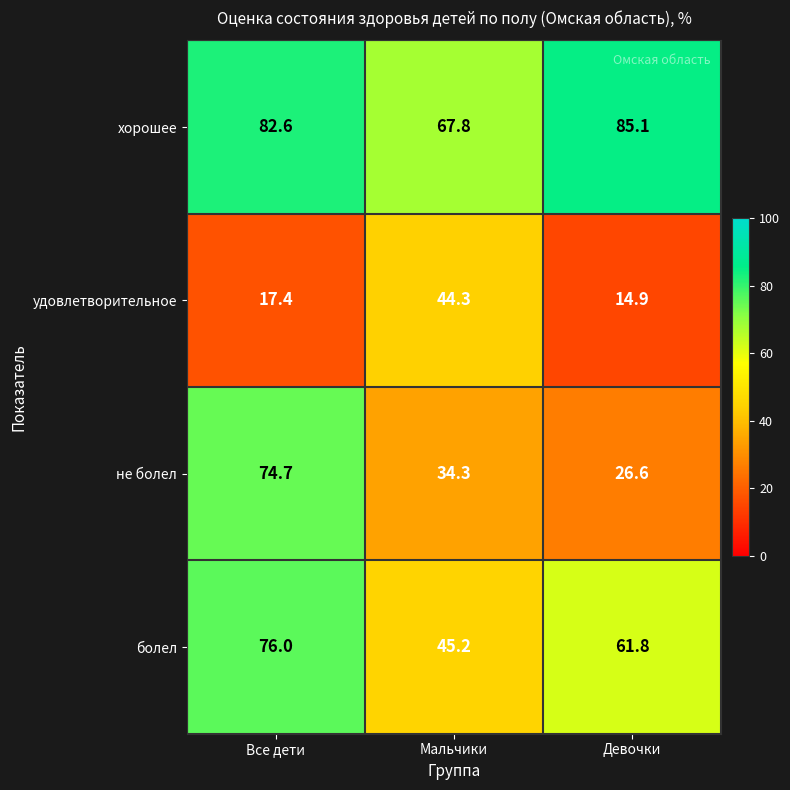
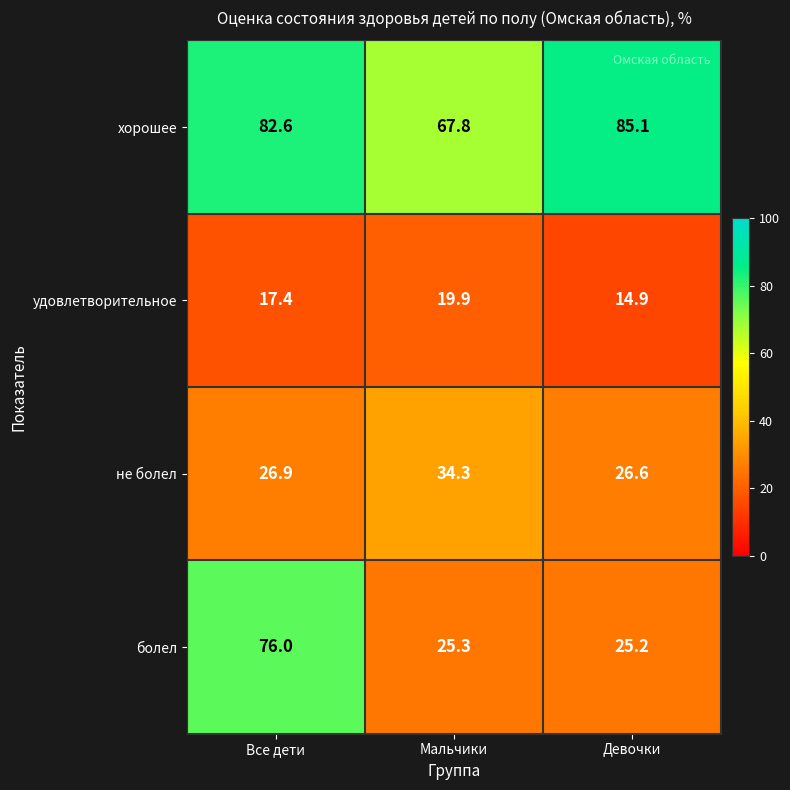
  {
    "хорошее": {
      "Все дети": 82.6,
      "Мальчики": 67.8
    },
    "удовлетворительное": {
      "Все дети": 17.4,
-     "Мальчики": 44.3,
+     "Мальчики": 19.9,
      "Девочки": 14.9
    },
    "не болел": {
-     "Все дети": 74.7,
+     "Все дети": 26.9,
      "Мальчики": 34.3,
      "Девочки": 26.6
    },
    "болел": {
      "Все дети": 76.0,
-     "Мальчики": 45.2,
-     "Девочки": 61.8
+     "Мальчики": 25.3,
+     "Девочки": 25.2
    }
  }
